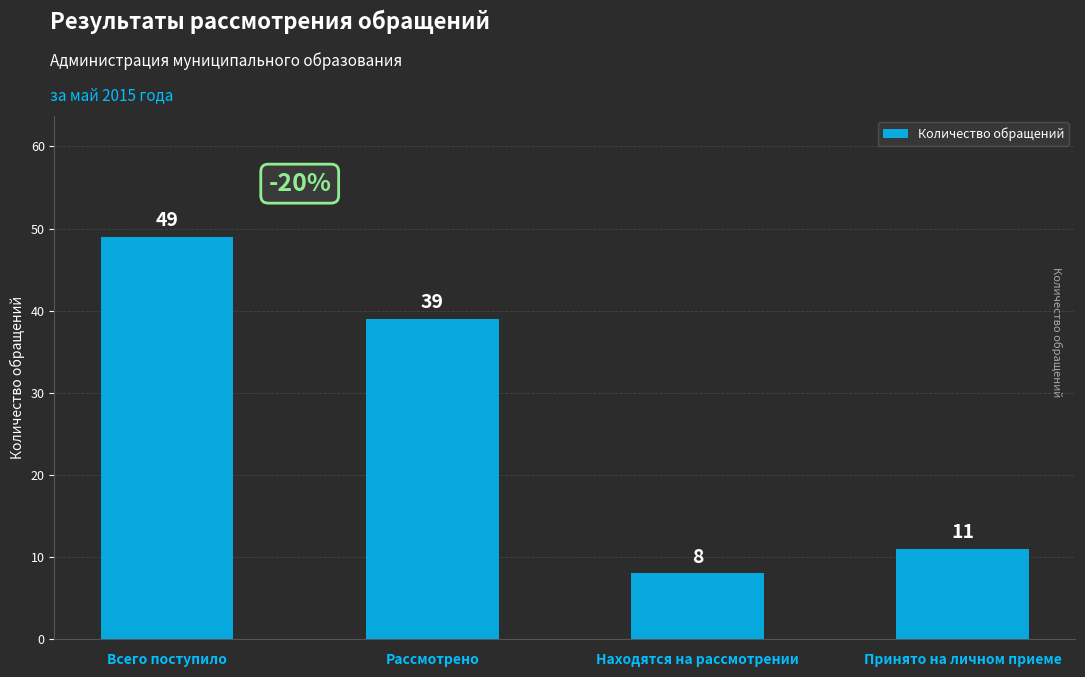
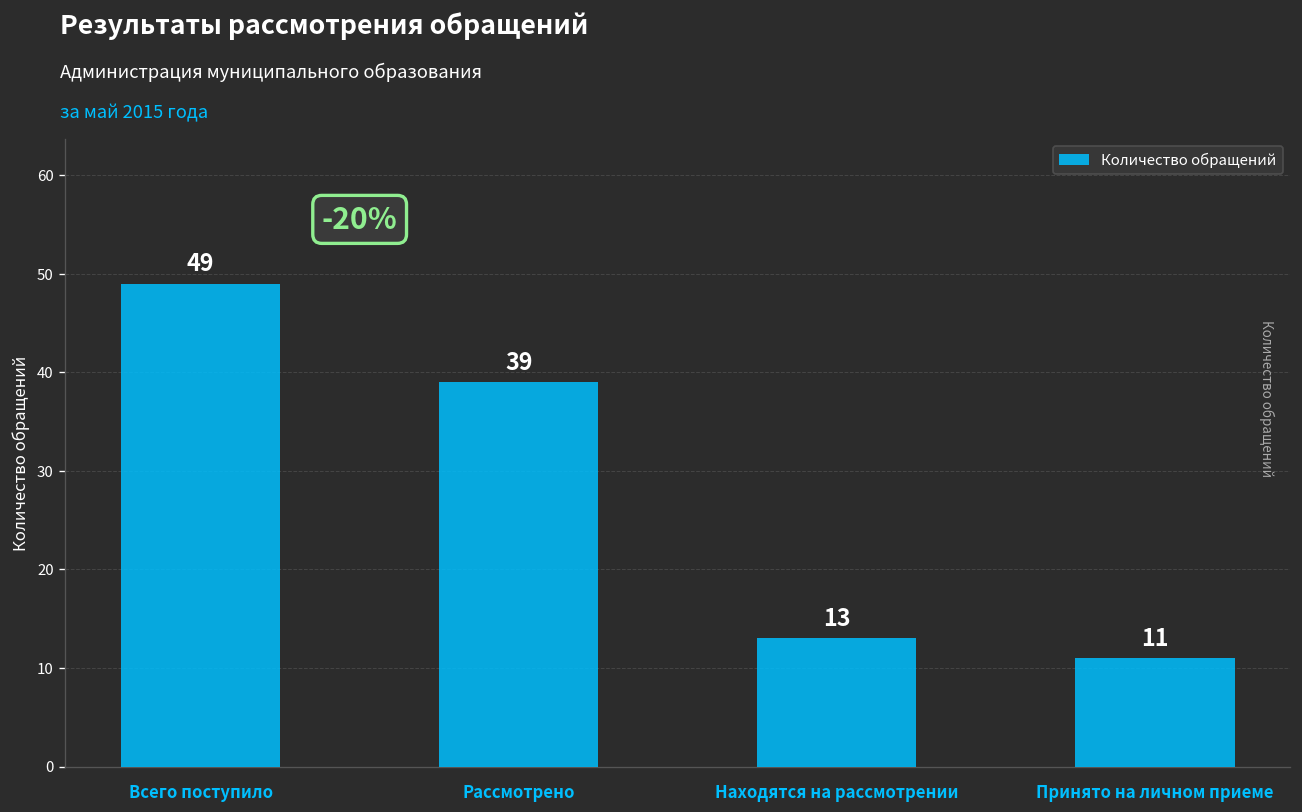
  {
    "Всего поступило": 49,
    "Рассмотрено": 39,
-   "Находятся на рассмотрении": 8,
+   "Находятся на рассмотрении": 13,
    "Принято на личном приеме": 11
  }
